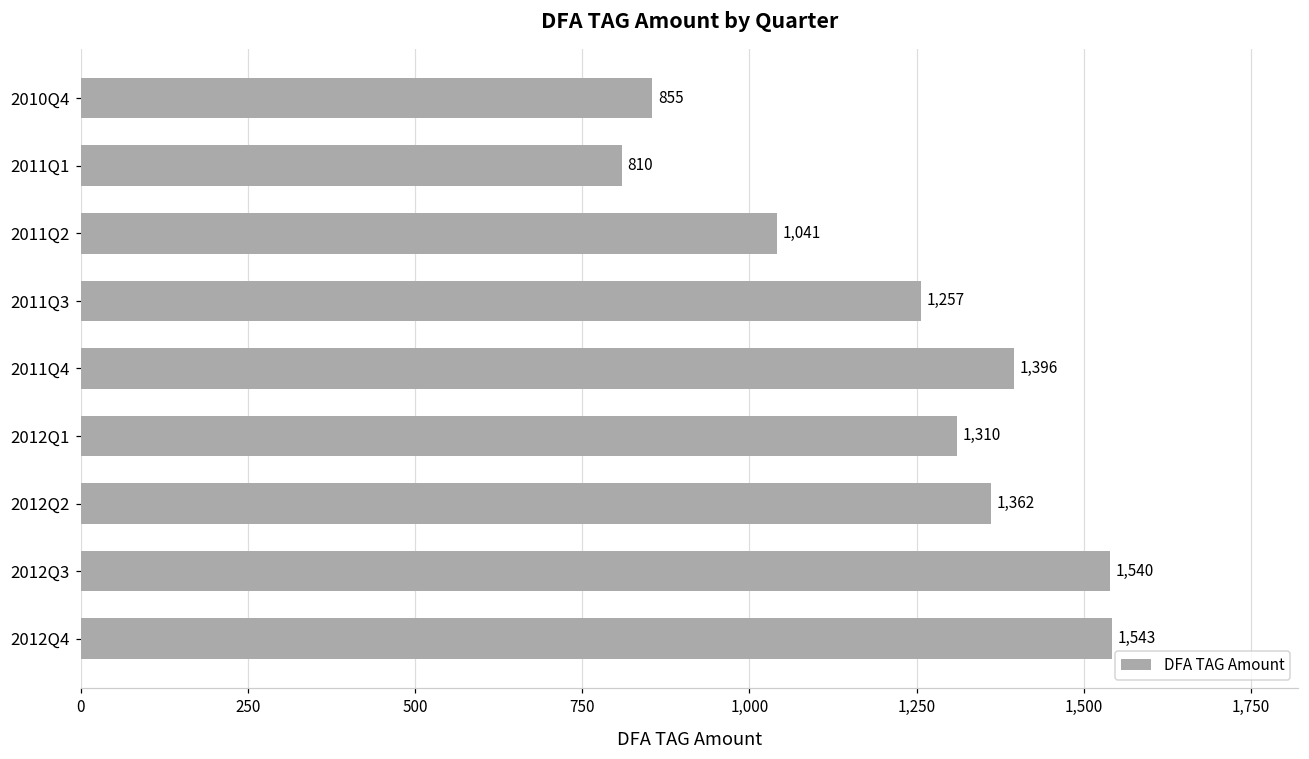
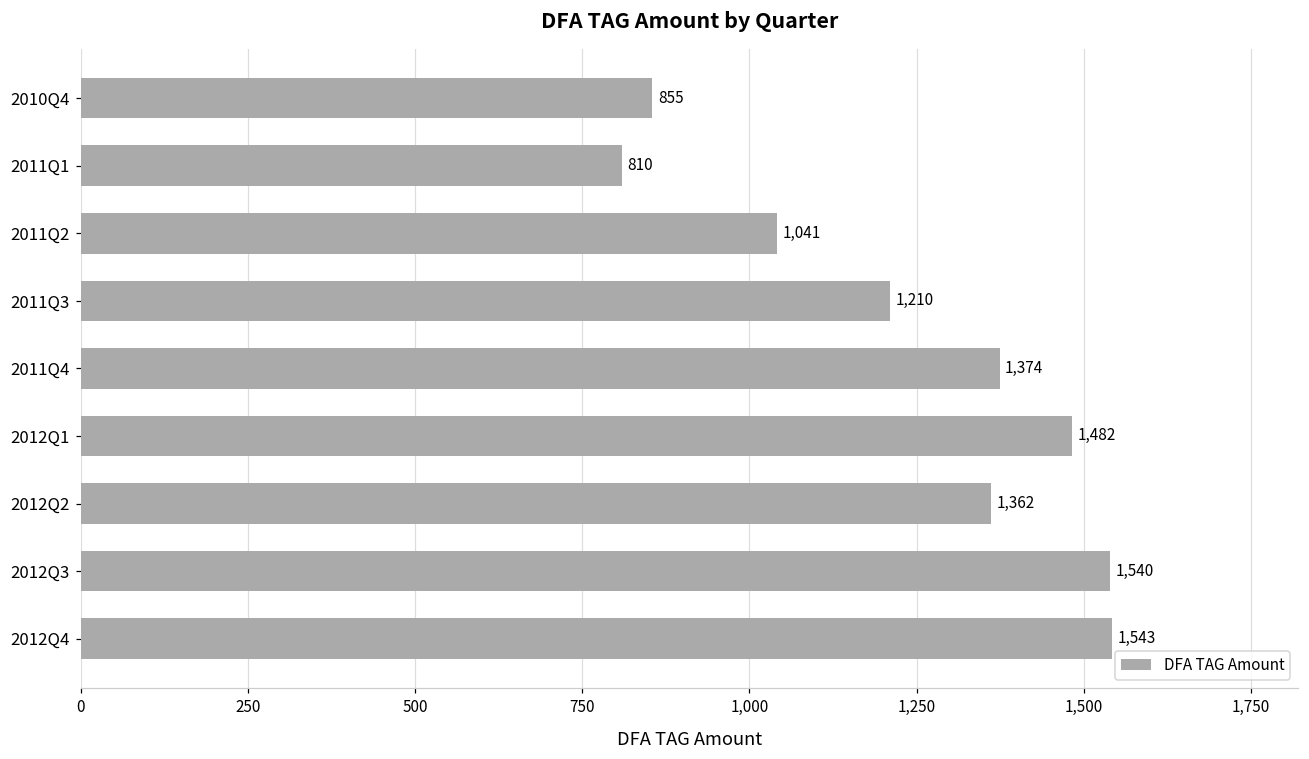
  {
    "2010Q4": "855",
    "2011Q1": "810",
    "2011Q2": "1,041",
-   "2011Q3": "1,257",
-   "2011Q4": "1,396",
-   "2012Q1": "1,310",
+   "2011Q3": "1,210",
+   "2011Q4": "1,374",
+   "2012Q1": "1,482",
    "2012Q2": "1,362",
    "2012Q3": "1,540",
    "2012Q4": "1,543"
  }
